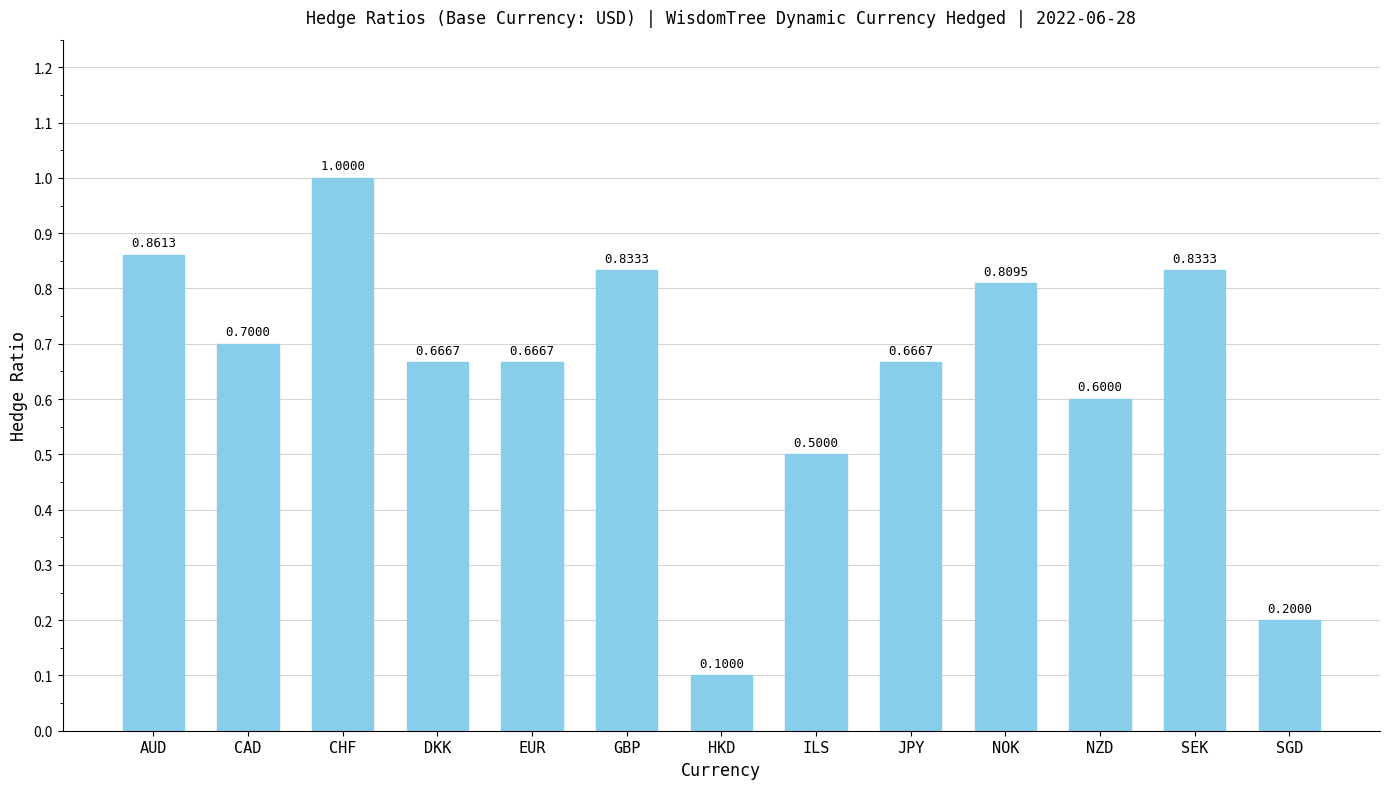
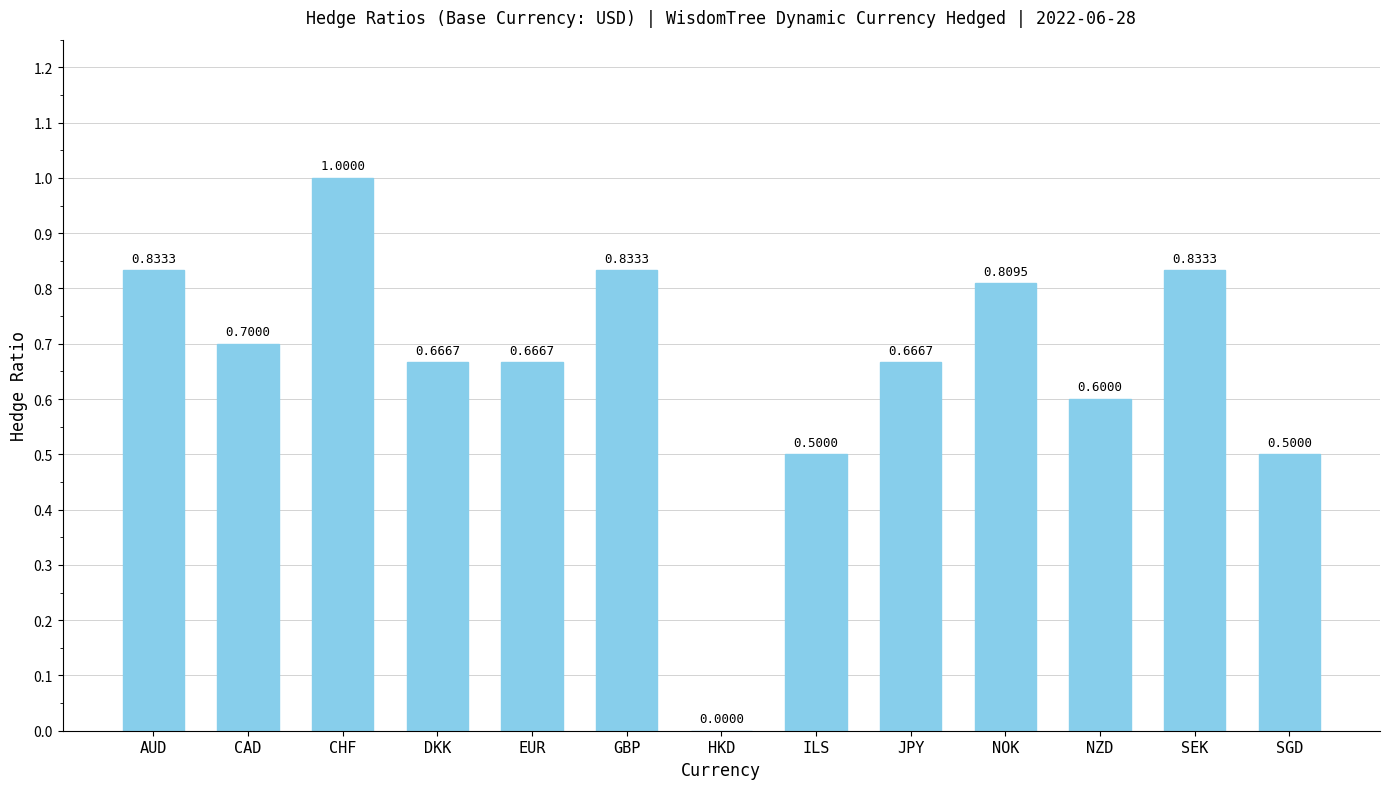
  {
-   "AUD": 0.8613,
+   "AUD": 0.8333,
    "CAD": 0.7000,
    "CHF": 1.0000,
    "DKK": 0.6667,
    "EUR": 0.6667,
    "GBP": 0.8333,
-   "HKD": 0.1000,
+   "HKD": 0.0000,
    "ILS": 0.5000,
    "JPY": 0.6667,
    "NOK": 0.8095,
    "NZD": 0.6000,
    "SEK": 0.8333,
-   "SGD": 0.2000
+   "SGD": 0.5000
  }
